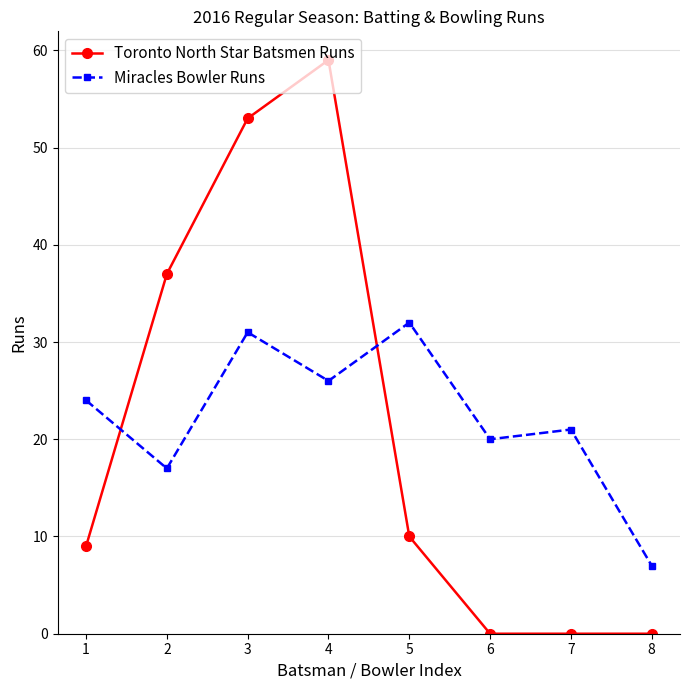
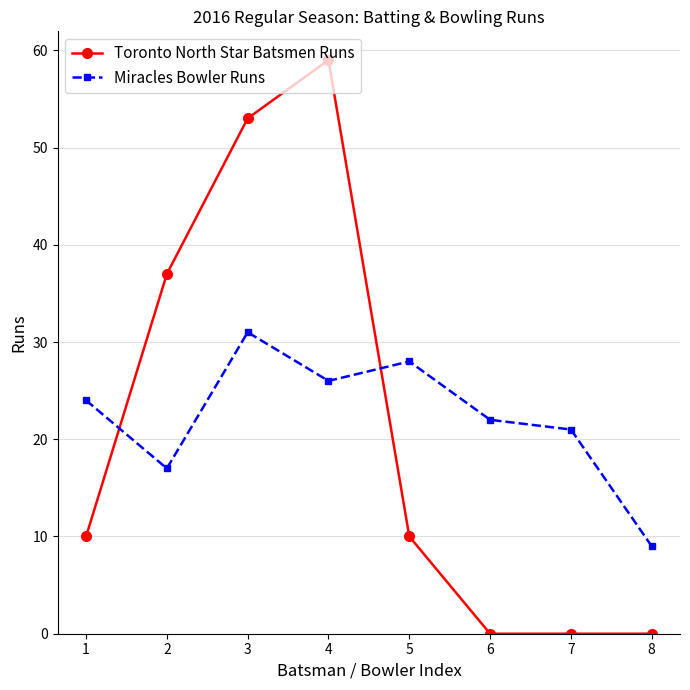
  {
    "Toronto North Star Batsmen Runs": {
-     "1": 9,
+     "1": 10,
      "2": 37,
      "3": 53,
      "5": 10,
      "6": 0,
      "7": 0,
      "8": 0
    },
    "Miracles Bowler Runs": {
      "1": 24,
      "2": 17,
      "3": 31,
      "4": 26,
-     "5": 32,
-     "6": 20,
+     "5": 28,
+     "6": 22,
      "7": 21,
-     "8": 7
+     "8": 9
    }
  }
